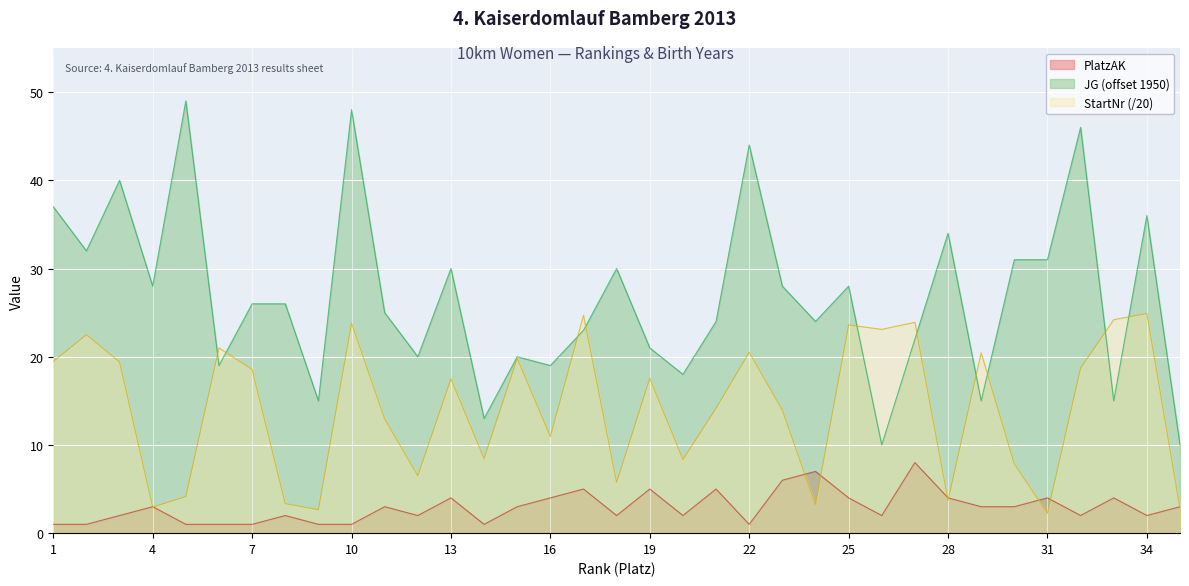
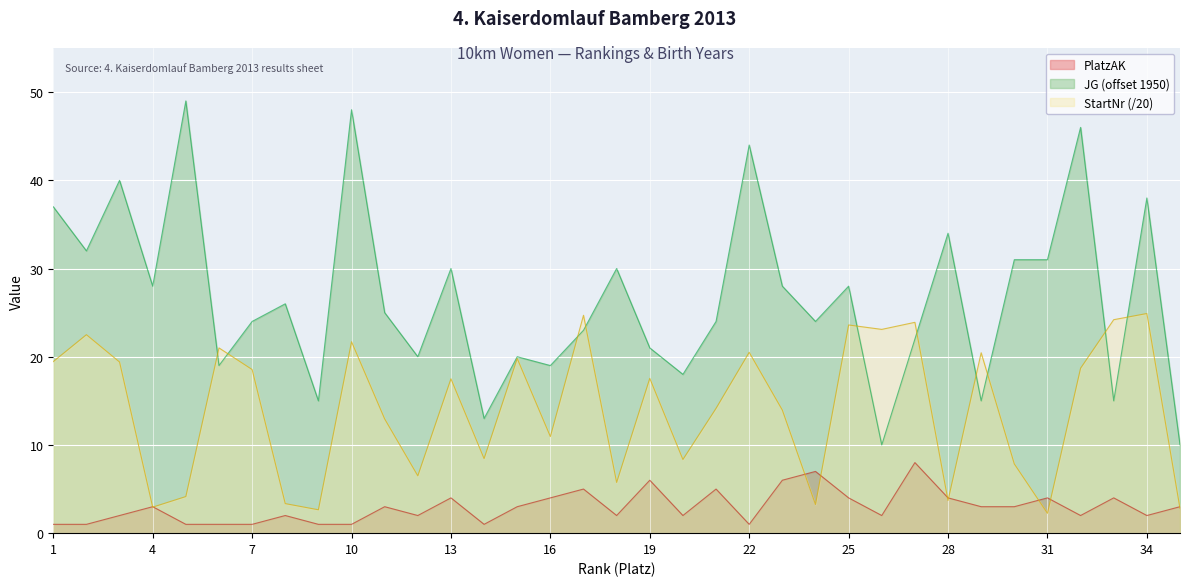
  {
    "PlatzAK": {
      "1": 1,
      "7": 1,
      "10": 1,
      "13": 4,
      "16": 4,
-     "19": 5,
+     "19": 6,
      "22": 1,
      "25": 4,
      "28": 4,
      "31": 4,
      "34": 2
    },
    "JG (offset 1950)": {
      "1": 37,
      "4": 28,
-     "7": 26,
+     "7": 24,
      "10": 48,
      "13": 30,
      "16": 19,
      "19": 21,
      "22": 44,
      "25": 28,
      "28": 34,
      "31": 31,
-     "34": 36
+     "34": 38
    },
    "StartNr (/20)": {
      "1": 19,
      "7": 19,
-     "10": 24,
+     "10": 22,
      "13": 18,
      "16": 11,
      "19": 18,
      "22": 21,
      "25": 24,
      "28": 4,
      "31": 2,
      "34": 25
    }
  }
